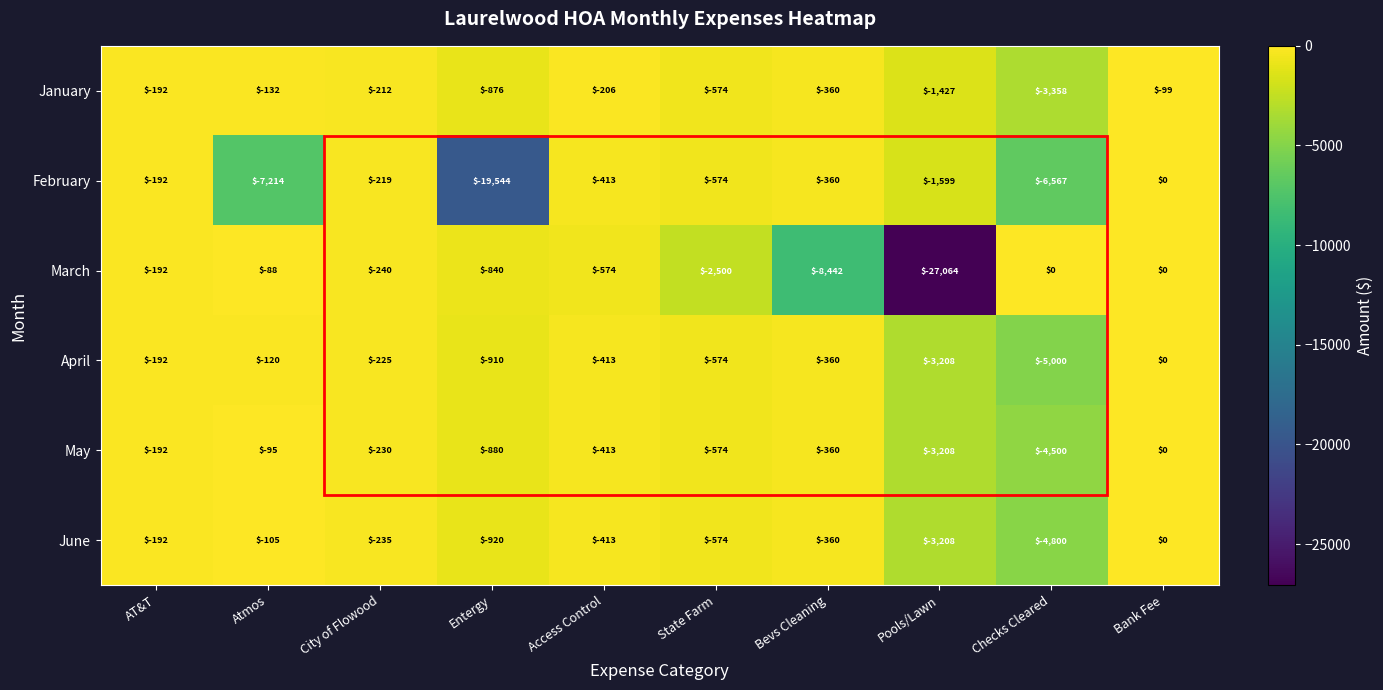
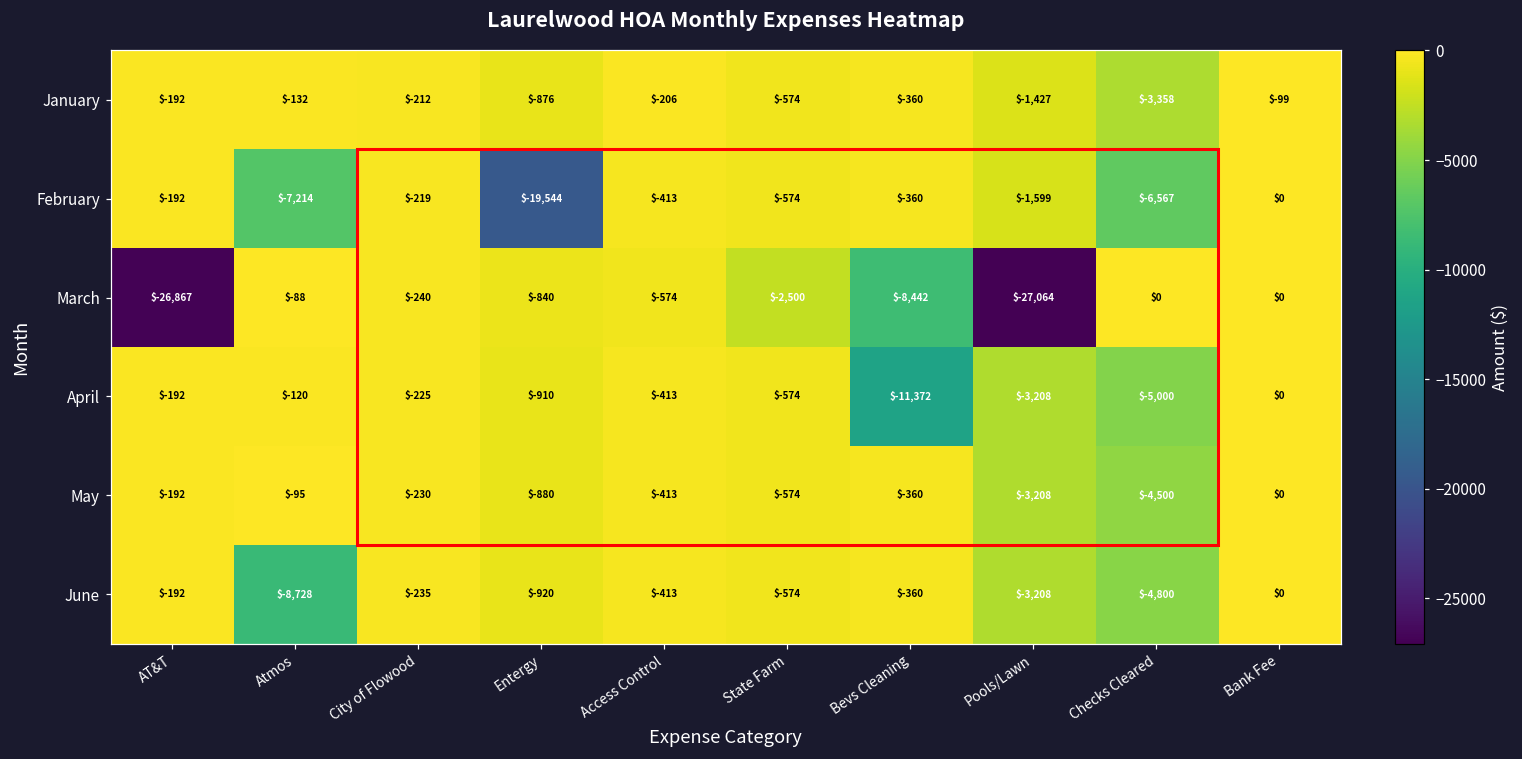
  {
    "January": {
      "AT&T": "$-192",
      "Atmos": "$-132",
      "City of Flowood": "$-212",
      "Entergy": "$-876",
      "Access Control": "$-206",
      "State Farm": "$-574",
      "Bevs Cleaning": "$-360",
      "Pools/Lawn": "$-1,427",
      "Checks Cleared": "$-3,358",
      "Bank Fee": "$-99"
    },
    "February": {
      "AT&T": "$-192",
      "Atmos": "$-7,214",
      "City of Flowood": "$-219",
      "Entergy": "$-19,544",
      "Access Control": "$-413",
      "State Farm": "$-574",
      "Bevs Cleaning": "$-360",
      "Pools/Lawn": "$-1,599",
      "Checks Cleared": "$-6,567",
      "Bank Fee": "$0"
    },
    "March": {
-     "AT&T": "$-192",
+     "AT&T": "$-26,867",
      "Atmos": "$-88",
      "City of Flowood": "$-240",
      "Entergy": "$-840",
      "Access Control": "$-574",
      "State Farm": "$-2,500",
      "Bevs Cleaning": "$-8,442",
      "Pools/Lawn": "$-27,064",
      "Checks Cleared": "$0",
      "Bank Fee": "$0"
    },
    "April": {
      "AT&T": "$-192",
      "Atmos": "$-120",
      "City of Flowood": "$-225",
      "Entergy": "$-910",
      "Access Control": "$-413",
      "State Farm": "$-574",
-     "Bevs Cleaning": "$-360",
+     "Bevs Cleaning": "$-11,372",
      "Pools/Lawn": "$-3,208",
      "Checks Cleared": "$-5,000",
      "Bank Fee": "$0"
    },
    "May": {
      "AT&T": "$-192",
      "Atmos": "$-95",
      "City of Flowood": "$-230",
      "Entergy": "$-880",
      "Access Control": "$-413",
      "State Farm": "$-574",
      "Bevs Cleaning": "$-360",
      "Pools/Lawn": "$-3,208",
      "Checks Cleared": "$-4,500",
      "Bank Fee": "$0"
    },
    "June": {
      "AT&T": "$-192",
-     "Atmos": "$-105",
+     "Atmos": "$-8,728",
      "City of Flowood": "$-235",
      "Entergy": "$-920",
      "Access Control": "$-413",
      "State Farm": "$-574",
      "Bevs Cleaning": "$-360",
      "Pools/Lawn": "$-3,208",
      "Checks Cleared": "$-4,800",
      "Bank Fee": "$0"
    }
  }
